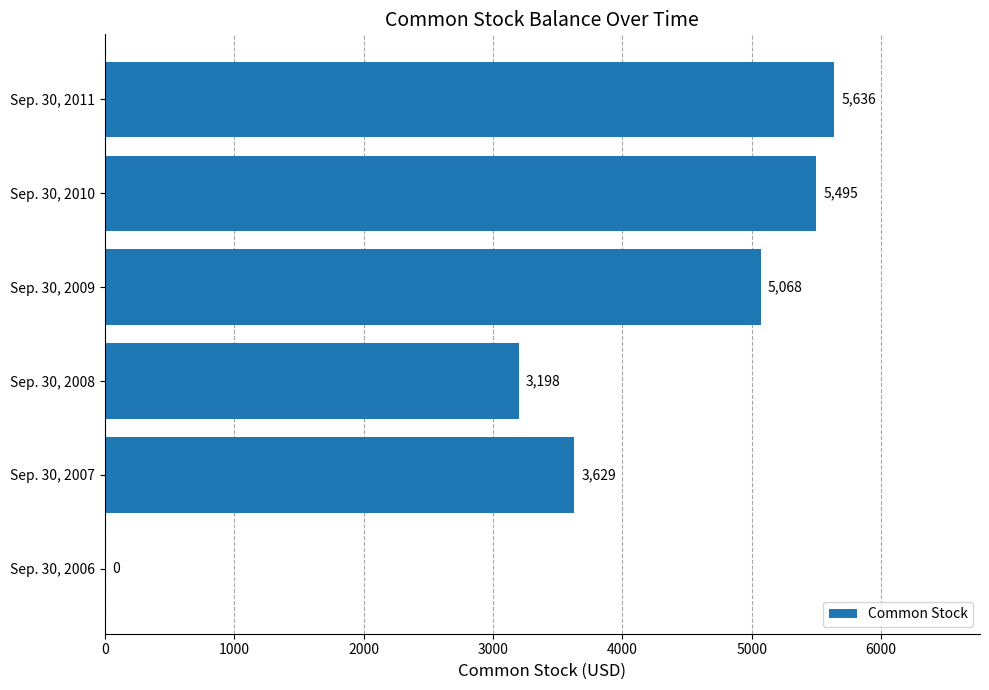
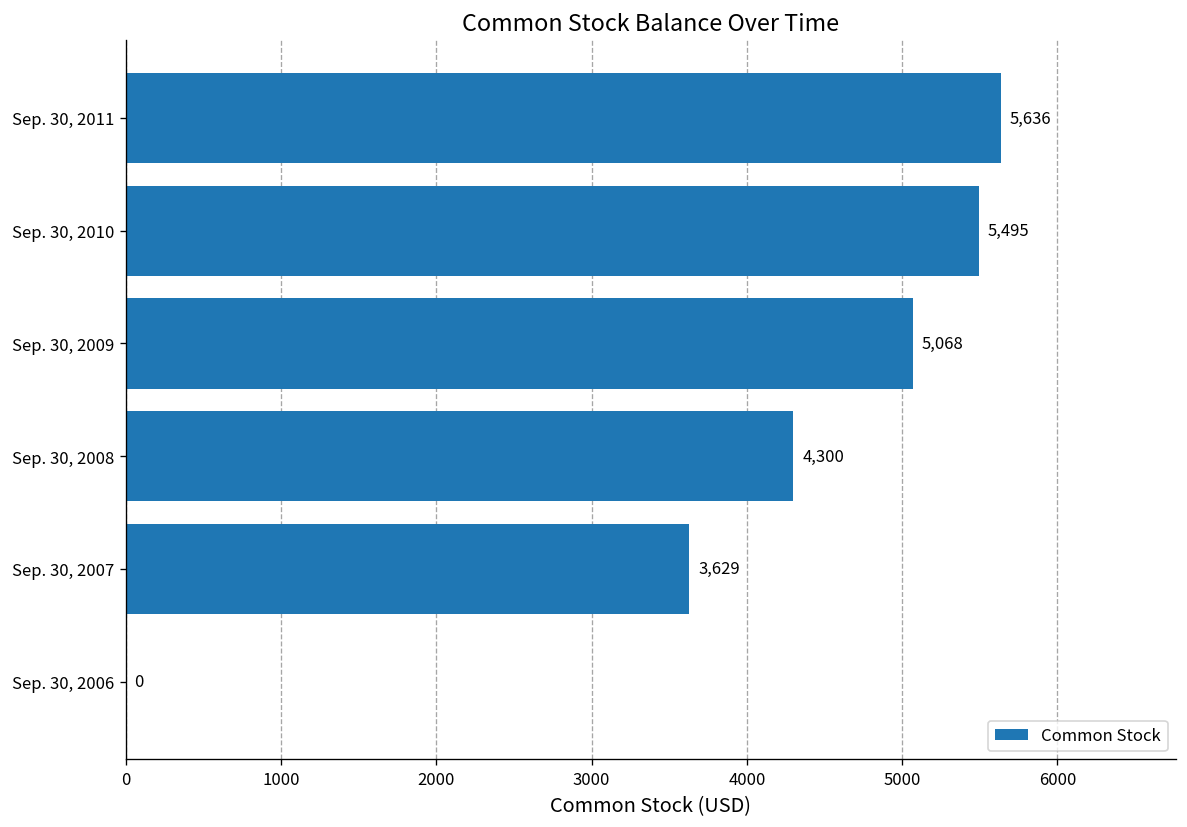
  {
    "Sep. 30, 2011": "5,636",
    "Sep. 30, 2010": "5,495",
    "Sep. 30, 2009": "5,068",
-   "Sep. 30, 2008": "3,198",
+   "Sep. 30, 2008": "4,300",
    "Sep. 30, 2007": "3,629",
    "Sep. 30, 2006": "0"
  }
